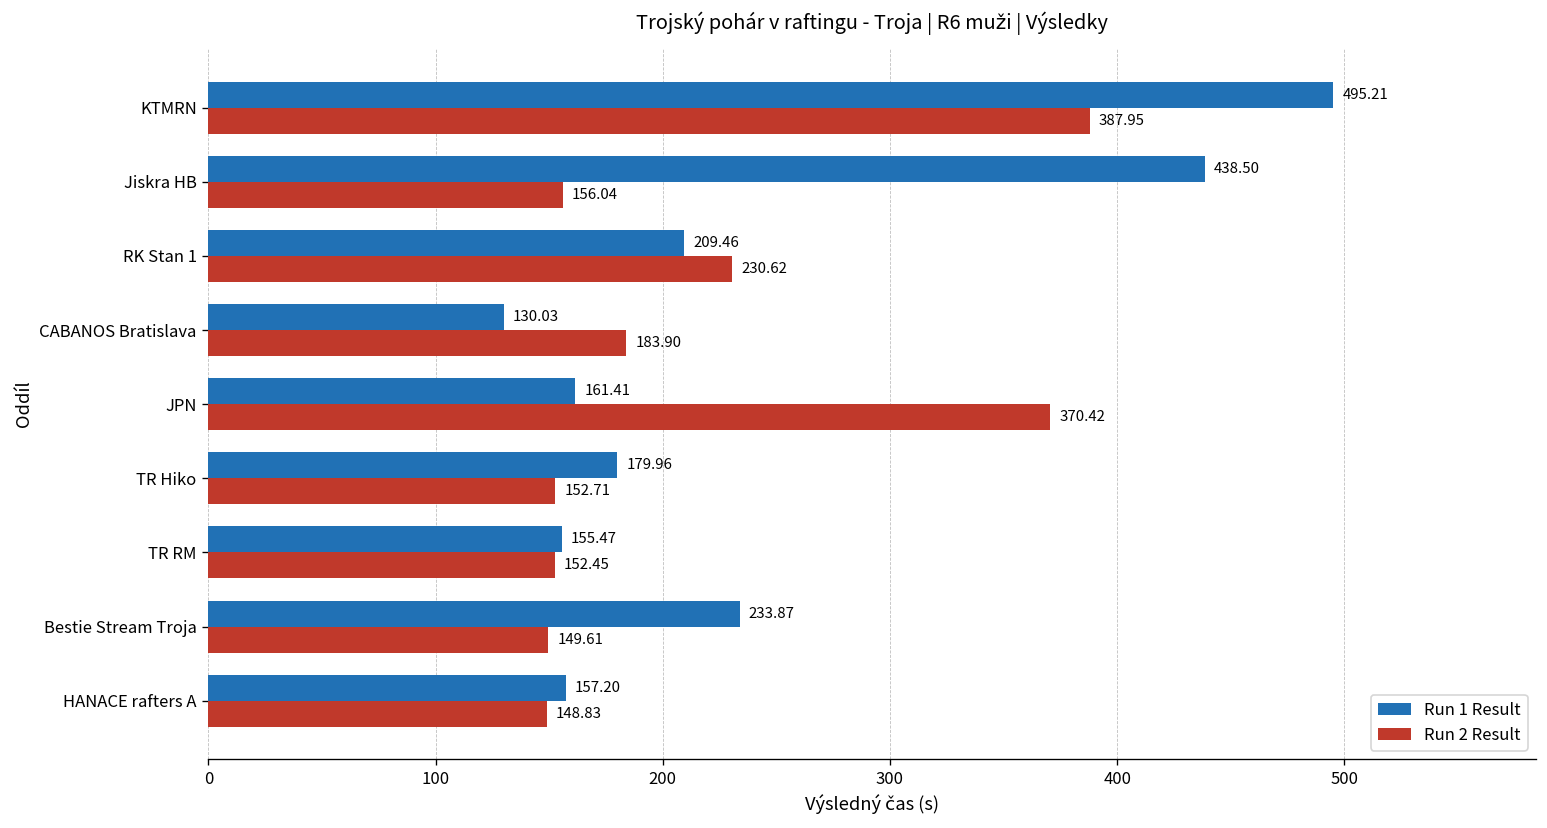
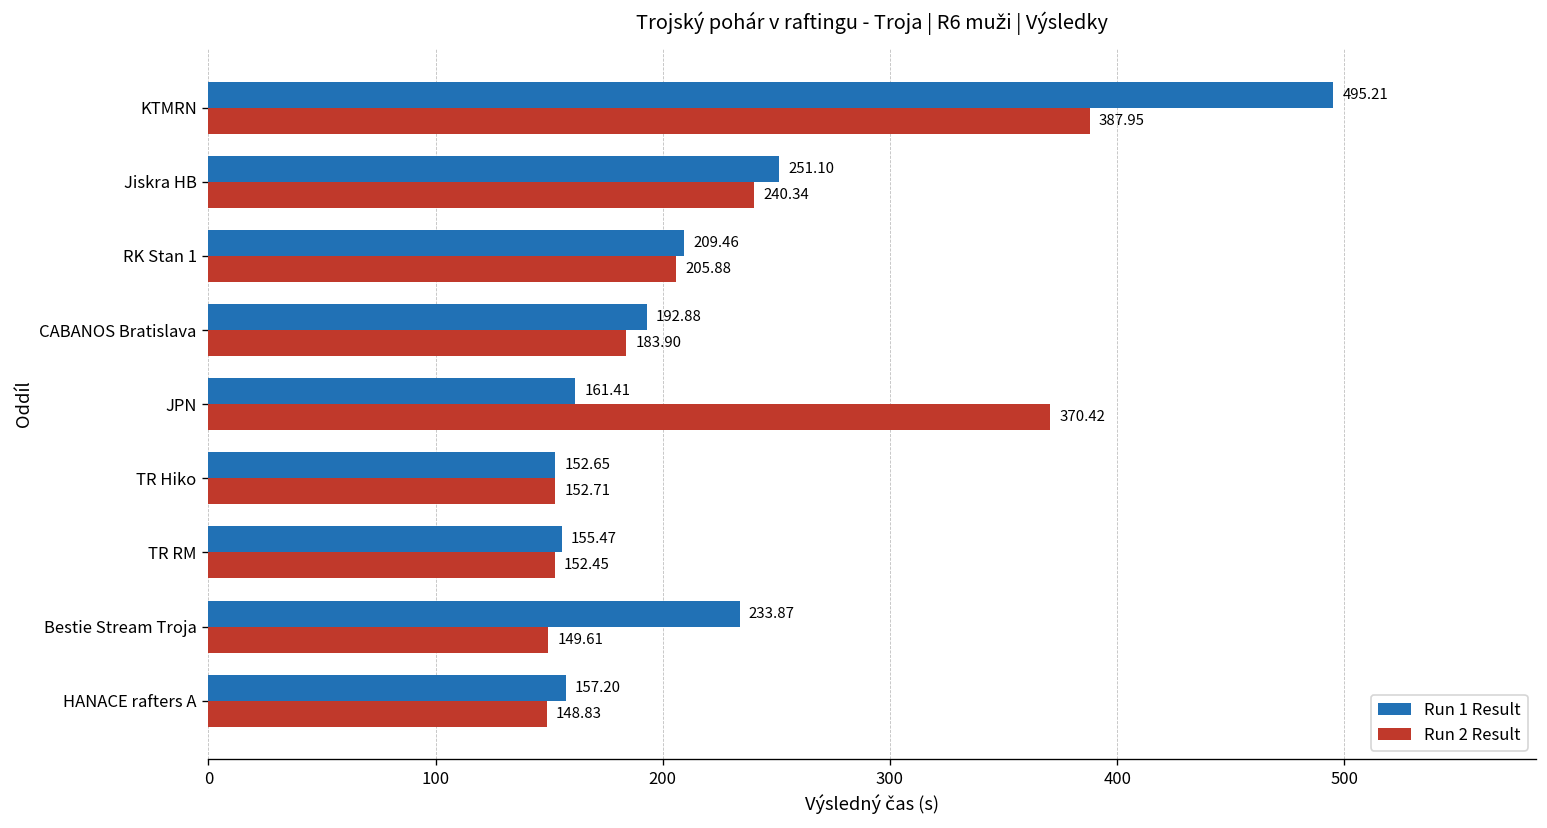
  {
    "Run 1 Result": {
      "KTMRN": 495.21,
-     "Jiskra HB": 438.50,
+     "Jiskra HB": 251.10,
      "RK Stan 1": 209.46,
-     "CABANOS Bratislava": 130.03,
+     "CABANOS Bratislava": 192.88,
      "JPN": 161.41,
-     "TR Hiko": 179.96,
+     "TR Hiko": 152.65,
      "TR RM": 155.47,
      "Bestie Stream Troja": 233.87,
      "HANACE rafters A": 157.20
    },
    "Run 2 Result": {
      "KTMRN": 387.95,
-     "Jiskra HB": 156.04,
-     "RK Stan 1": 230.62,
+     "Jiskra HB": 240.34,
+     "RK Stan 1": 205.88,
      "CABANOS Bratislava": 183.90,
      "JPN": 370.42,
      "TR Hiko": 152.71,
      "TR RM": 152.45,
      "Bestie Stream Troja": 149.61,
      "HANACE rafters A": 148.83
    }
  }
